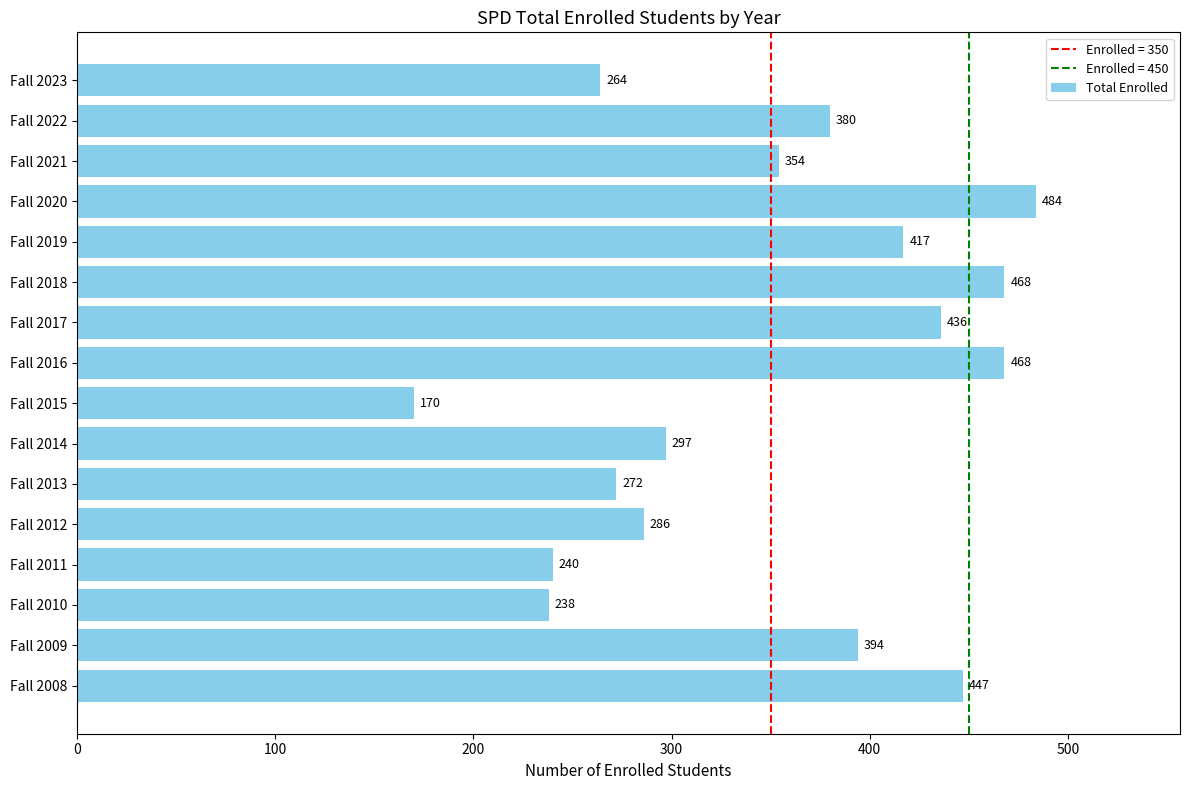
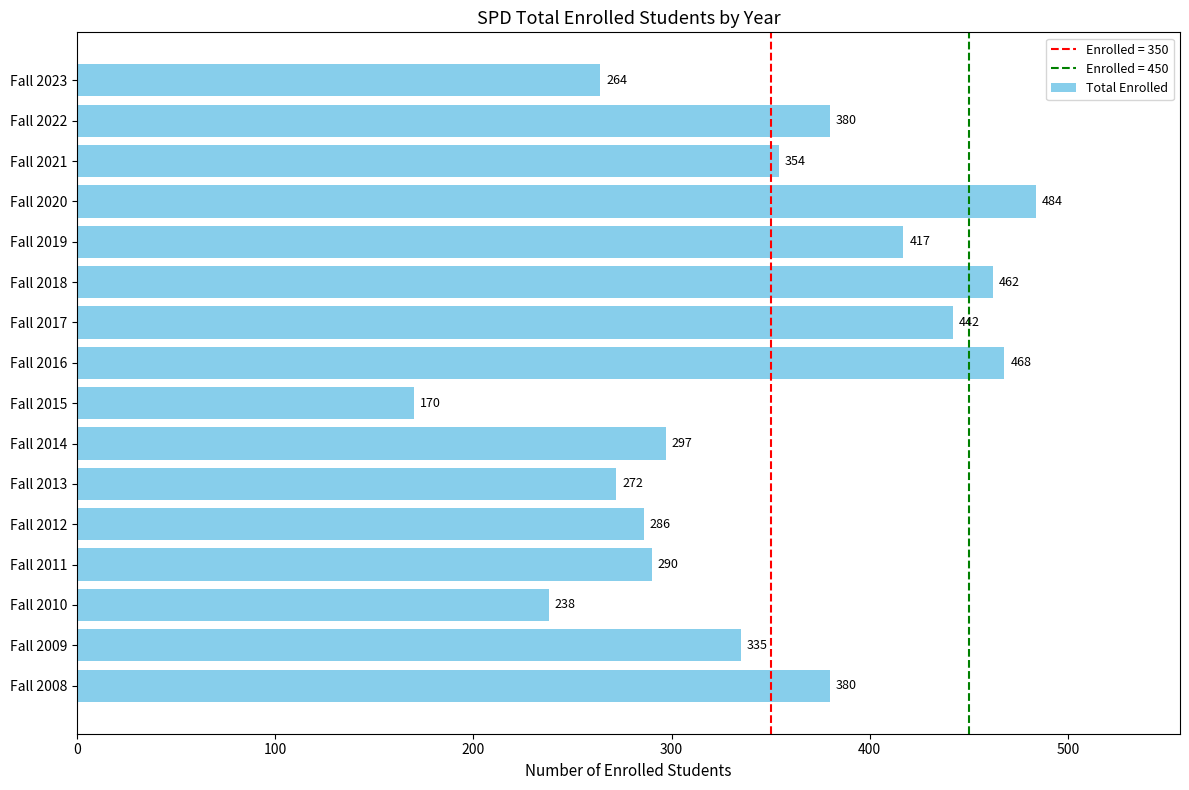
  {
    "Fall 2023": 264,
    "Fall 2022": 380,
    "Fall 2021": 354,
    "Fall 2020": 484,
    "Fall 2019": 417,
-   "Fall 2018": 468,
-   "Fall 2017": 436,
+   "Fall 2018": 462,
+   "Fall 2017": 442,
    "Fall 2016": 468,
    "Fall 2015": 170,
    "Fall 2014": 297,
    "Fall 2013": 272,
    "Fall 2012": 286,
-   "Fall 2011": 240,
+   "Fall 2011": 290,
    "Fall 2010": 238,
-   "Fall 2009": 394,
-   "Fall 2008": 447
+   "Fall 2009": 335,
+   "Fall 2008": 380
  }
